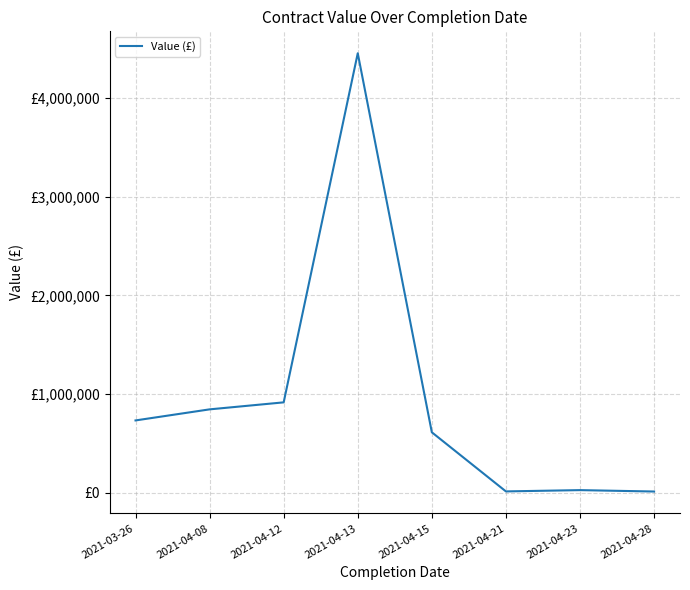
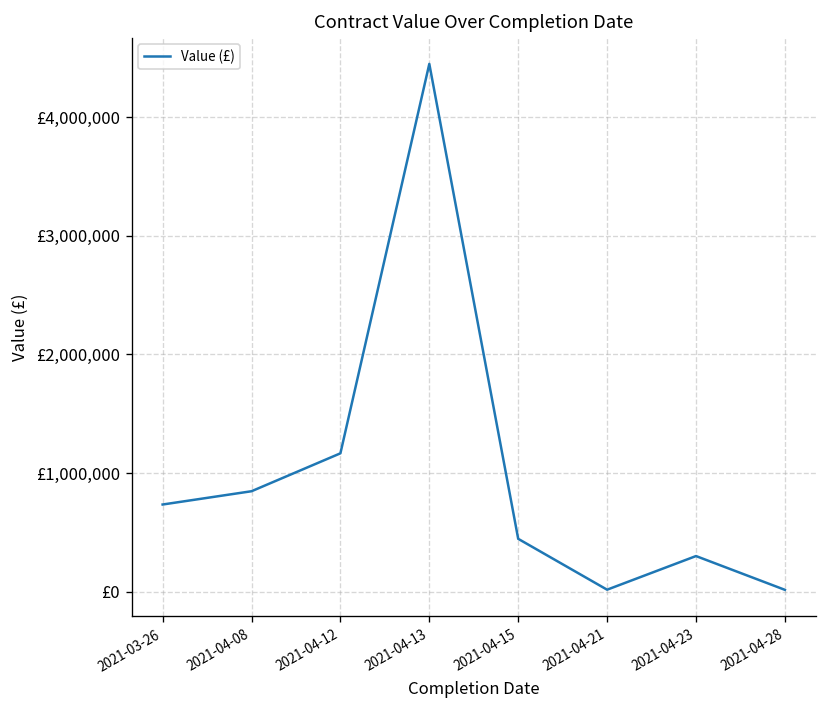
  {
    "2021-03-26": "£700,000",
    "2021-04-08": "£800,000",
-   "2021-04-12": "£900,000",
+   "2021-04-12": "£1,200,000",
    "2021-04-13": "£4,500,000",
-   "2021-04-15": "£600,000",
+   "2021-04-15": "£400,000",
    "2021-04-21": "£0",
-   "2021-04-23": "£0",
+   "2021-04-23": "£300,000",
    "2021-04-28": "£0"
  }
